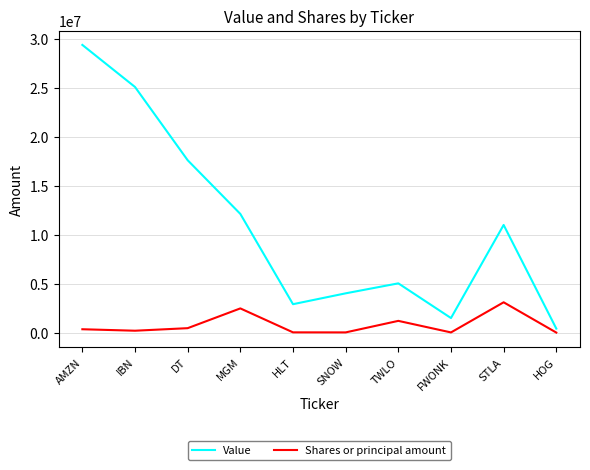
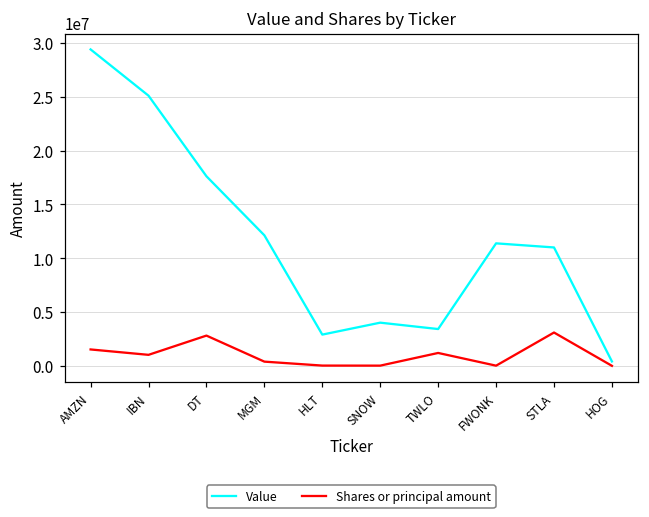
  {
    "Value": {
      "AMZN": 29000000,
      "IBN": 25000000,
      "DT": 18000000,
      "MGM": 12000000,
      "HLT": 3000000,
      "SNOW": 4000000,
-     "TWLO": 5000000,
-     "FWONK": 1000000,
+     "TWLO": 3000000,
+     "FWONK": 11000000,
      "STLA": 11000000,
      "HOG": 0
    },
    "Shares or principal amount": {
-     "AMZN": 0,
-     "IBN": 0,
-     "DT": 0,
-     "MGM": 2000000,
+     "AMZN": 2000000,
+     "IBN": 1000000,
+     "DT": 3000000,
+     "MGM": 0,
      "HLT": 0,
      "SNOW": 0,
      "TWLO": 1000000,
      "FWONK": 0,
      "STLA": 3000000,
      "HOG": 0
    }
  }
